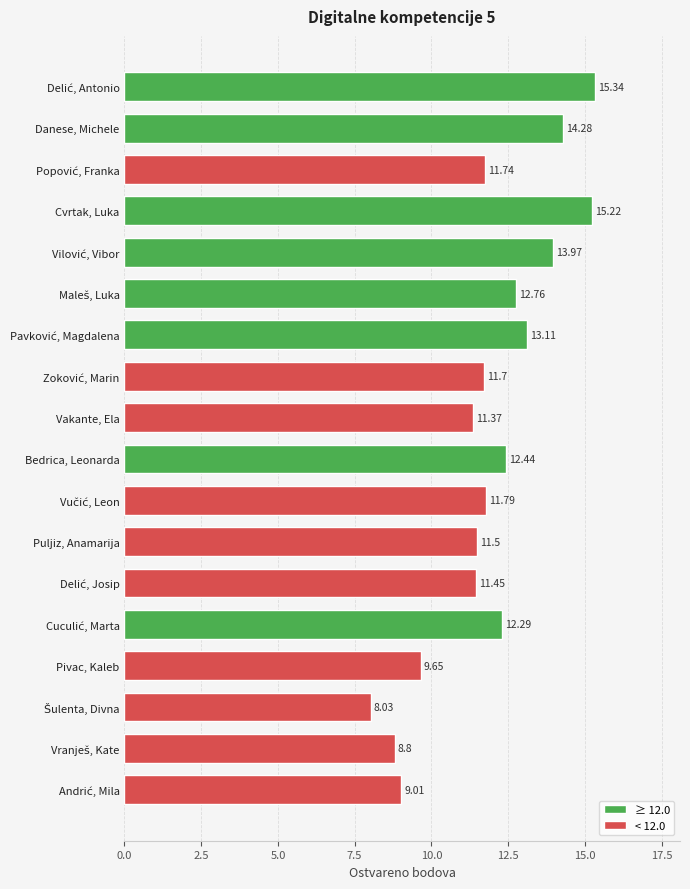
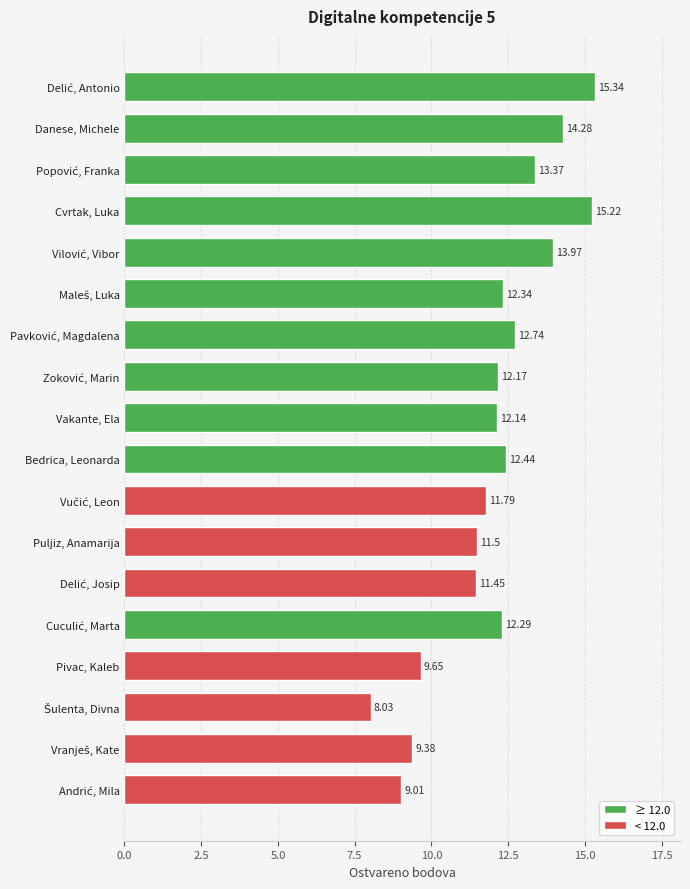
  {
    "Delić, Antonio": 15.34,
    "Danese, Michele": 14.28,
-   "Popović, Franka": 11.74,
+   "Popović, Franka": 13.37,
    "Cvrtak, Luka": 15.22,
    "Vilović, Vibor": 13.97,
-   "Maleš, Luka": 12.76,
-   "Pavković, Magdalena": 13.11,
-   "Zoković, Marin": 11.7,
-   "Vakante, Ela": 11.37,
+   "Maleš, Luka": 12.34,
+   "Pavković, Magdalena": 12.74,
+   "Zoković, Marin": 12.17,
+   "Vakante, Ela": 12.14,
    "Bedrica, Leonarda": 12.44,
    "Vučić, Leon": 11.79,
    "Puljiz, Anamarija": 11.5,
    "Delić, Josip": 11.45,
    "Cuculić, Marta": 12.29,
    "Pivac, Kaleb": 9.65,
    "Šulenta, Divna": 8.03,
-   "Vranješ, Kate": 8.8,
+   "Vranješ, Kate": 9.38,
    "Andrić, Mila": 9.01
  }
